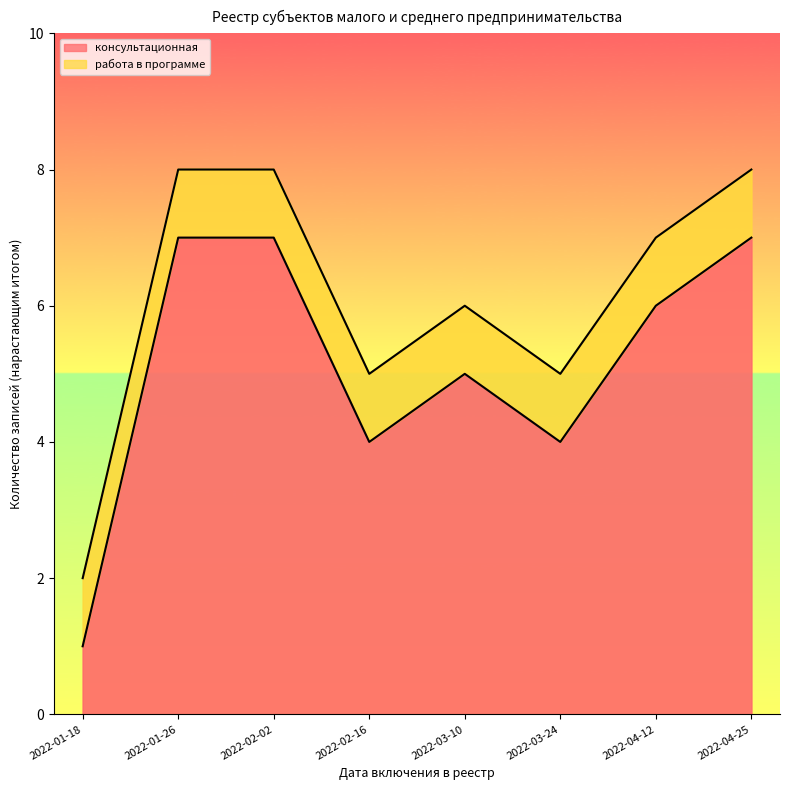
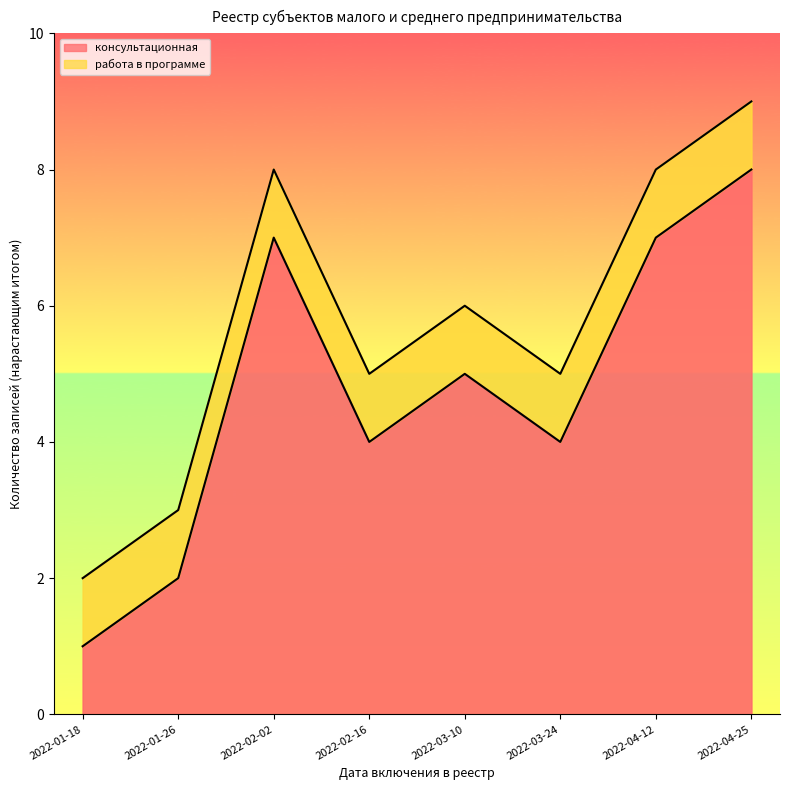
  {
    "консультационная": {
      "2022-01-18": 1,
-     "2022-01-26": 7,
+     "2022-01-26": 2,
      "2022-02-02": 7,
      "2022-02-16": 4,
      "2022-03-10": 5,
      "2022-03-24": 4,
-     "2022-04-12": 6,
-     "2022-04-25": 7
+     "2022-04-12": 7,
+     "2022-04-25": 8
    },
    "работа в программе": {
      "2022-01-18": 1,
      "2022-01-26": 1,
      "2022-02-02": 1,
      "2022-02-16": 1,
      "2022-03-10": 1,
      "2022-03-24": 1,
      "2022-04-12": 1,
      "2022-04-25": 1
    }
  }
